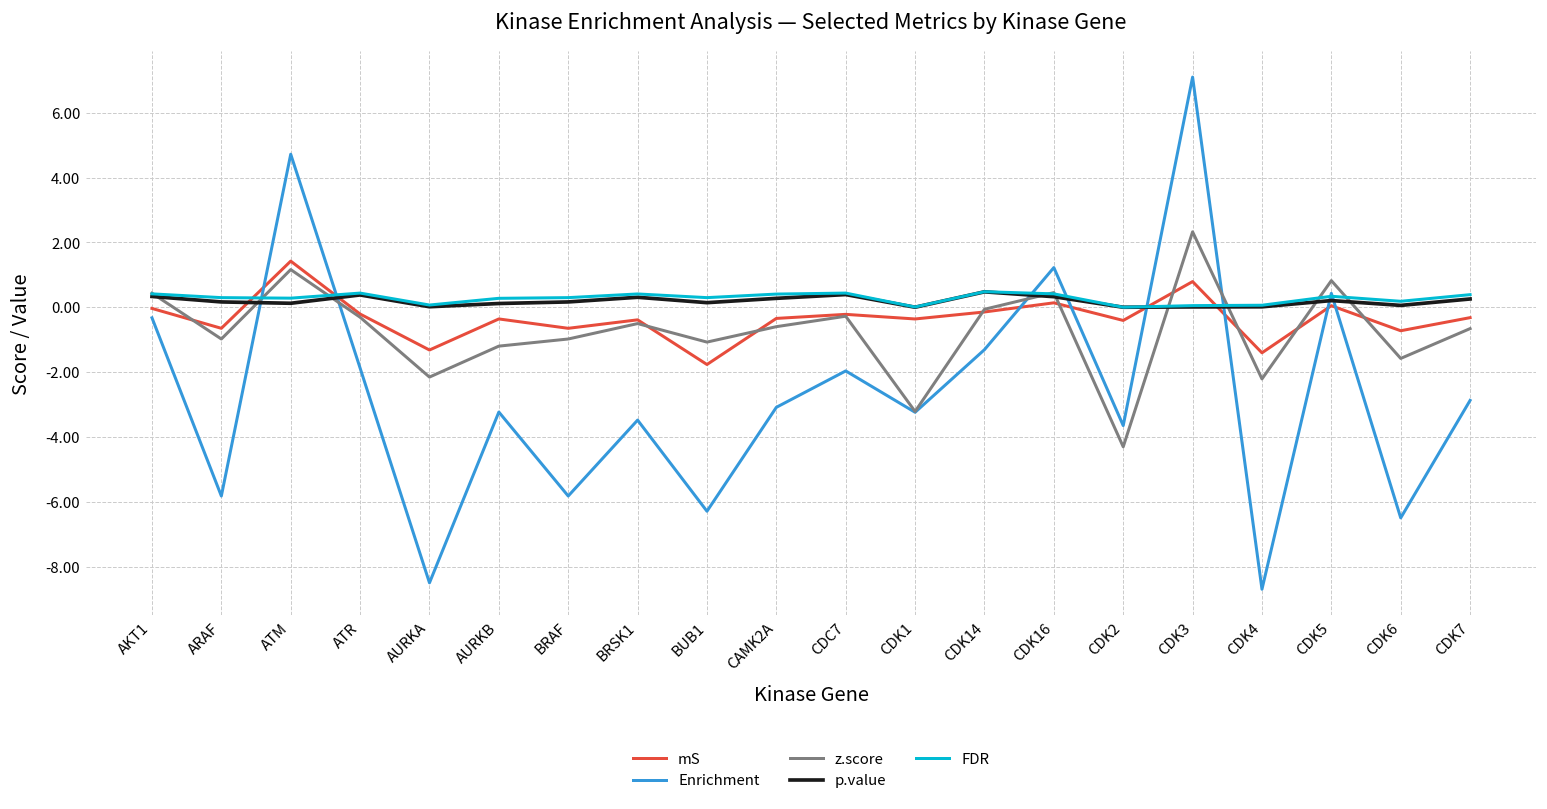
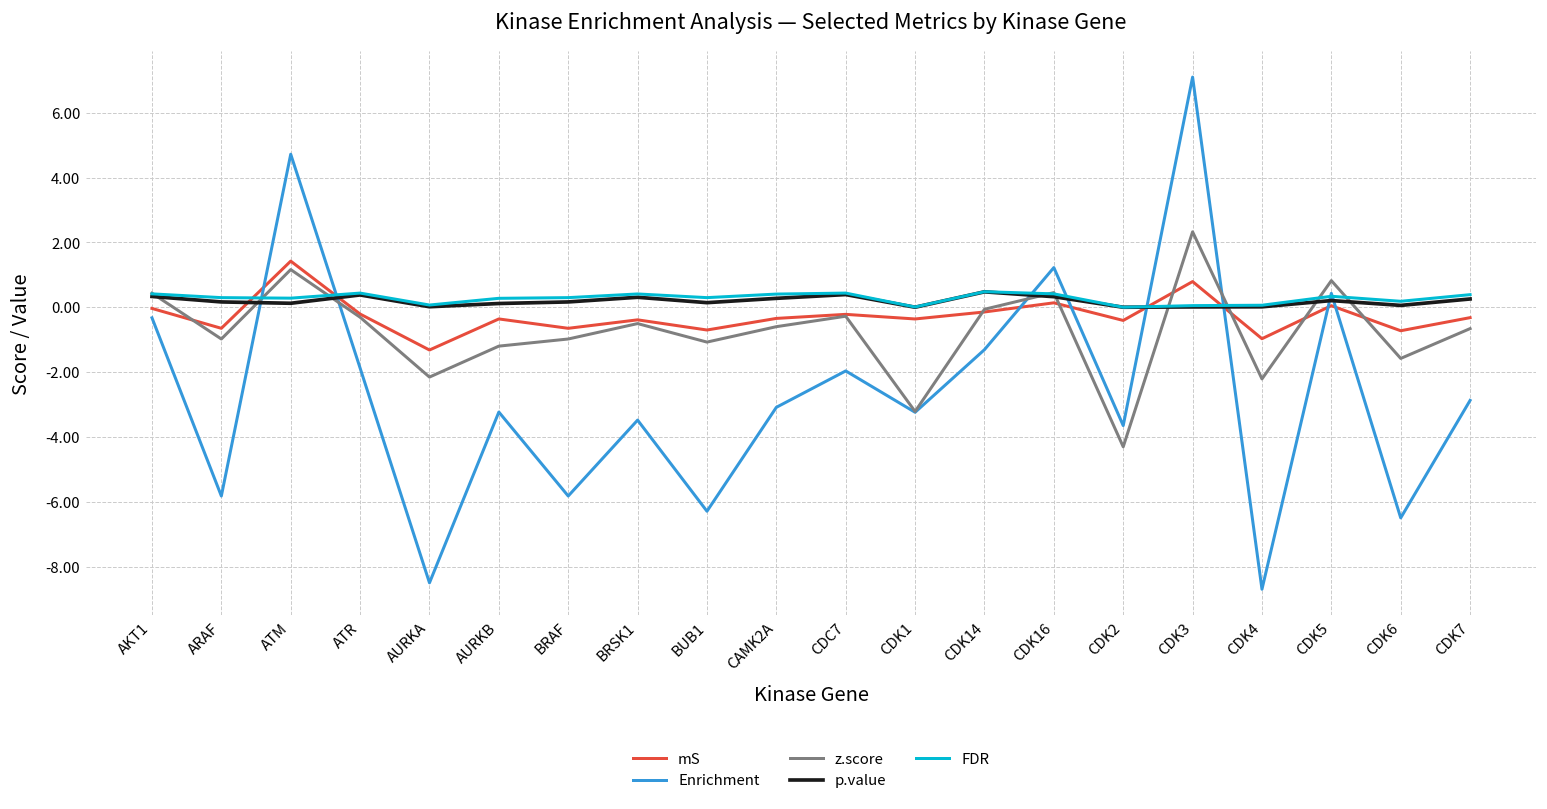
  {
    "mS": {
      "AKT1": 0.0,
      "ARAF": -0.6,
      "ATM": 1.4,
      "ATR": -0.2,
      "AURKA": -1.3,
      "AURKB": -0.4,
      "BRAF": -0.6,
      "BRSK1": -0.4,
-     "BUB1": -1.8,
+     "BUB1": -0.7,
      "CAMK2A": -0.3,
      "CDK1": -0.4,
      "CDK16": 0.1,
      "CDK2": -0.4,
      "CDK3": 0.8,
-     "CDK4": -1.4,
+     "CDK4": -1.0,
      "CDK5": 0.0,
      "CDK6": -0.7,
      "CDK7": -0.3
    },
    "Enrichment": {
      "AKT1": -0.3,
      "ARAF": -5.8,
      "ATM": 4.7,
      "ATR": -1.9,
      "AURKA": -8.5,
      "AURKB": -3.2,
      "BRAF": -5.8,
      "BRSK1": -3.5,
      "BUB1": -6.3,
      "CAMK2A": -3.1,
      "CDC7": -2.0,
      "CDK14": -1.3,
      "CDK16": 1.2,
      "CDK2": -3.6,
      "CDK3": 7.1,
      "CDK4": -8.7,
      "CDK6": -6.5,
      "CDK7": -2.9
    },
    "z.score": {
      "ARAF": -1.0,
      "ATM": 1.2,
      "ATR": -0.3,
      "AURKA": -2.2,
      "AURKB": -1.2,
      "BRAF": -1.0,
      "BRSK1": -0.5,
      "BUB1": -1.1,
      "CAMK2A": -0.6,
      "CDK2": -4.3,
      "CDK3": 2.3,
      "CDK4": -2.2,
      "CDK5": 0.8,
      "CDK6": -1.6,
      "CDK7": -0.7
    },
    "p.value": {
      "ARAF": 0.2,
      "ATM": 0.1,
      "AURKB": 0.1,
      "BRAF": 0.2,
      "BRSK1": 0.3,
      "BUB1": 0.1,
      "CAMK2A": 0.3,
      "CDK5": 0.2,
      "CDK6": 0.1,
      "CDK7": 0.3
    },
    "FDR": {
      "ARAF": 0.3,
      "ATM": 0.3,
      "AURKB": 0.3,
      "BRAF": 0.3,
      "BRSK1": 0.4,
      "BUB1": 0.3,
      "CAMK2A": 0.4,
      "CDK6": 0.2,
      "CDK7": 0.4
    }
  }
